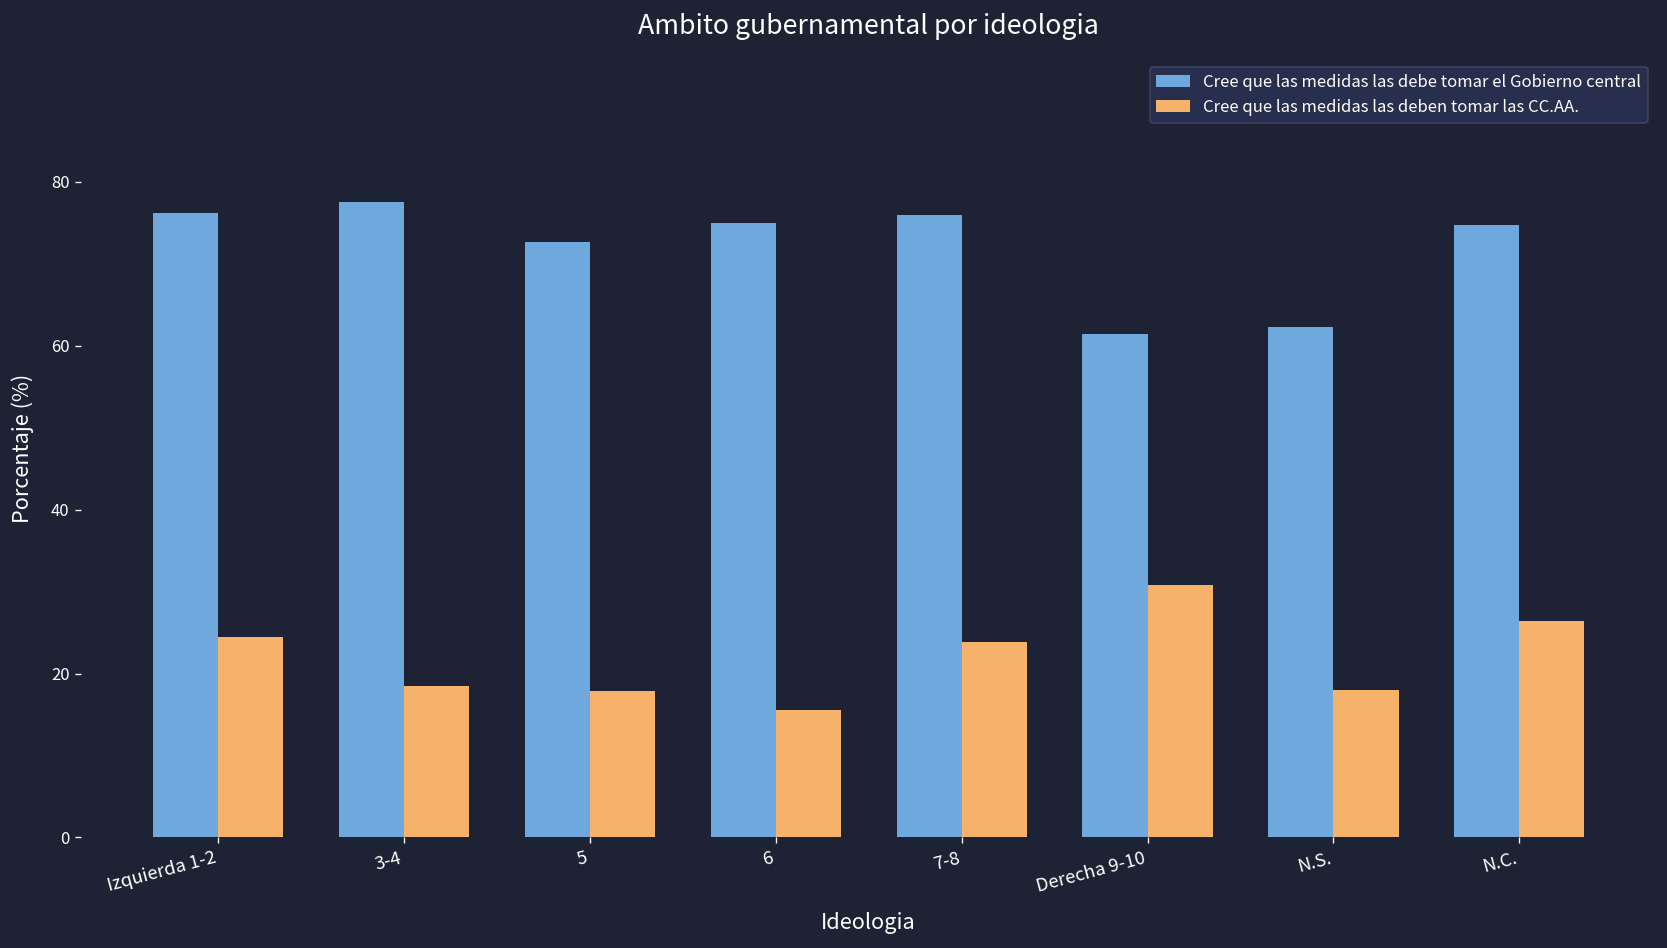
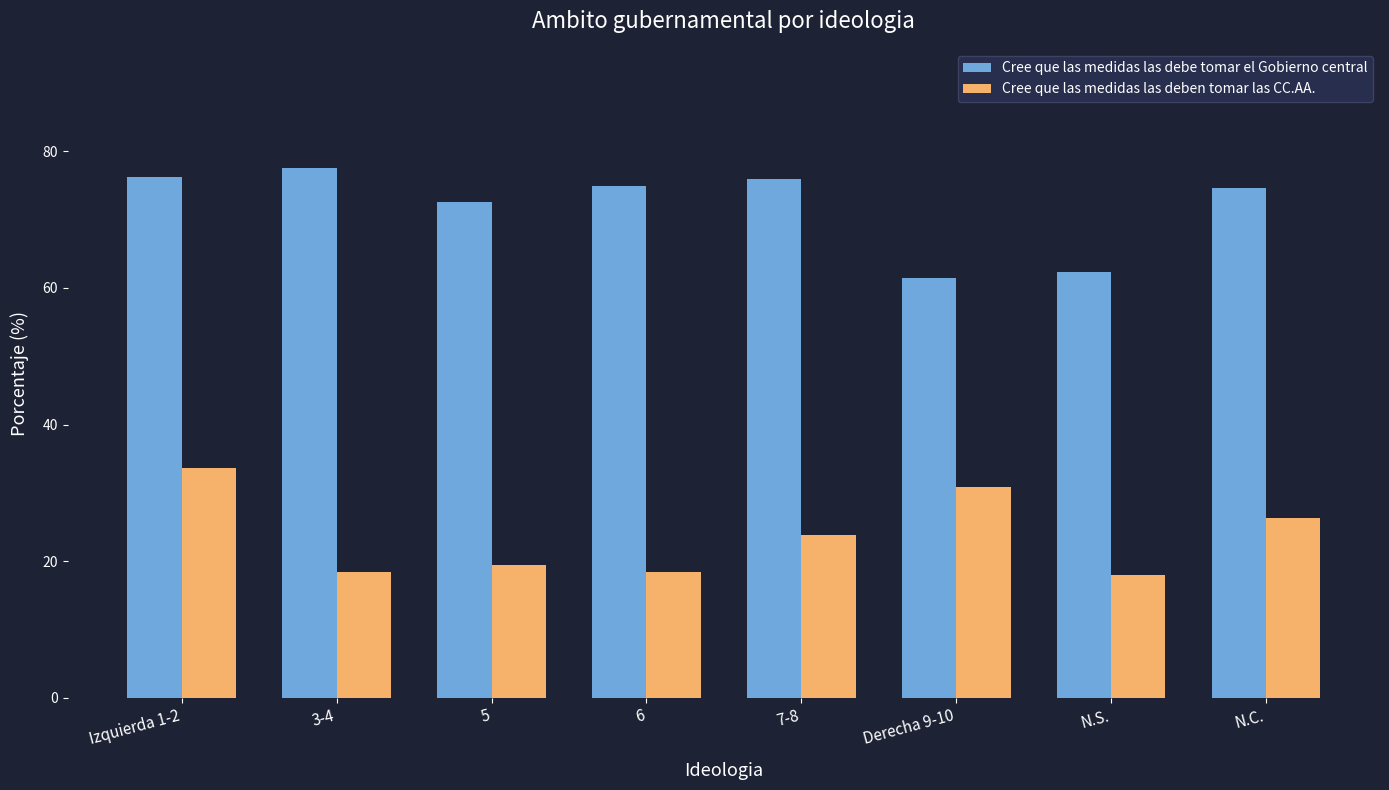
  {
    "Cree que las medidas las debe tomar el Gobierno central": {
      "Izquierda 1-2": 76,
      "3-4": 78,
      "5": 73,
      "6": 75,
      "7-8": 76,
      "Derecha 9-10": 61,
      "N.S.": 62,
      "N.C.": 75
    },
    "Cree que las medidas las deben tomar las CC.AA.": {
-     "Izquierda 1-2": 25,
+     "Izquierda 1-2": 34,
      "3-4": 19,
-     "5": 18,
-     "6": 16,
+     "5": 20,
+     "6": 18,
      "7-8": 24,
      "Derecha 9-10": 31,
      "N.S.": 18,
      "N.C.": 26
    }
  }
